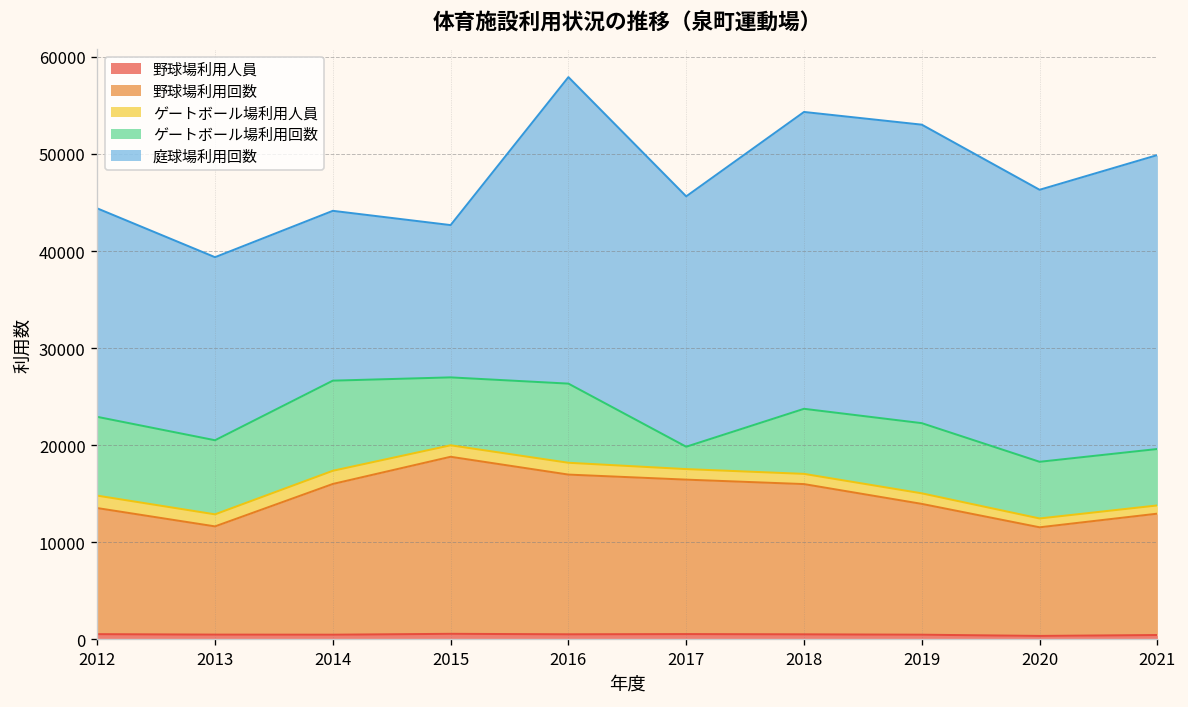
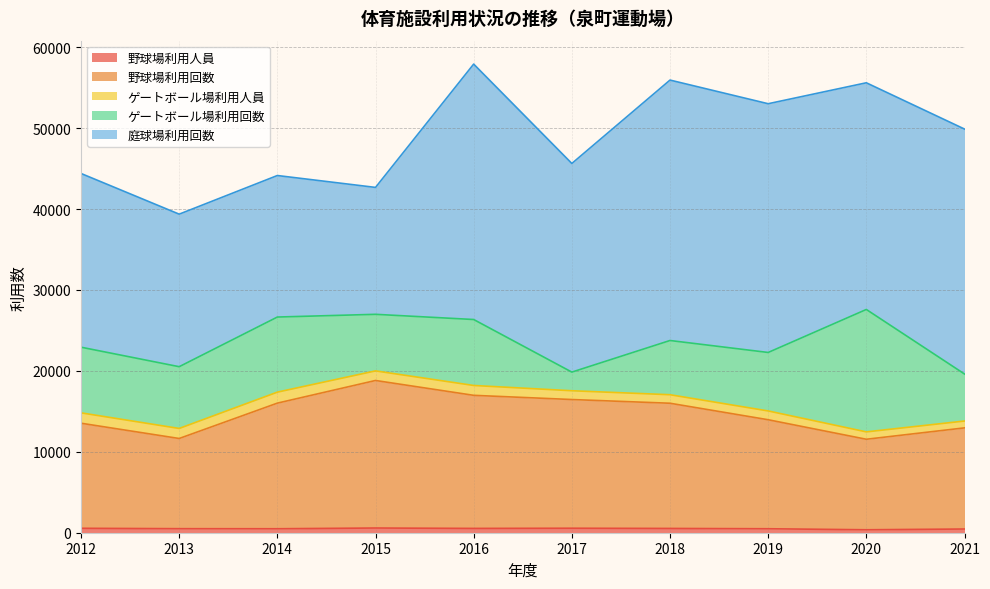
  {
    "ゲートボール場利用人員": {
      "2012": 1000,
      "2013": 1000,
      "2014": 1000,
      "2015": 1000,
      "2016": 1000,
      "2017": 1000,
      "2018": 1000,
      "2019": 1000,
      "2020": 1000,
      "2021": 1000
    },
    "ゲートボール場利用回数": {
      "2012": 8000,
      "2013": 8000,
      "2014": 9000,
      "2015": 7000,
      "2016": 8000,
      "2017": 2000,
      "2018": 7000,
      "2019": 7000,
-     "2020": 6000,
+     "2020": 15000,
      "2021": 6000
    },
    "庭球場利用回数": {
      "2012": 21000,
      "2013": 19000,
      "2014": 17000,
      "2015": 16000,
      "2016": 32000,
      "2017": 26000,
-     "2018": 31000,
+     "2018": 32000,
      "2019": 31000,
      "2020": 28000,
      "2021": 30000
    }
  }
